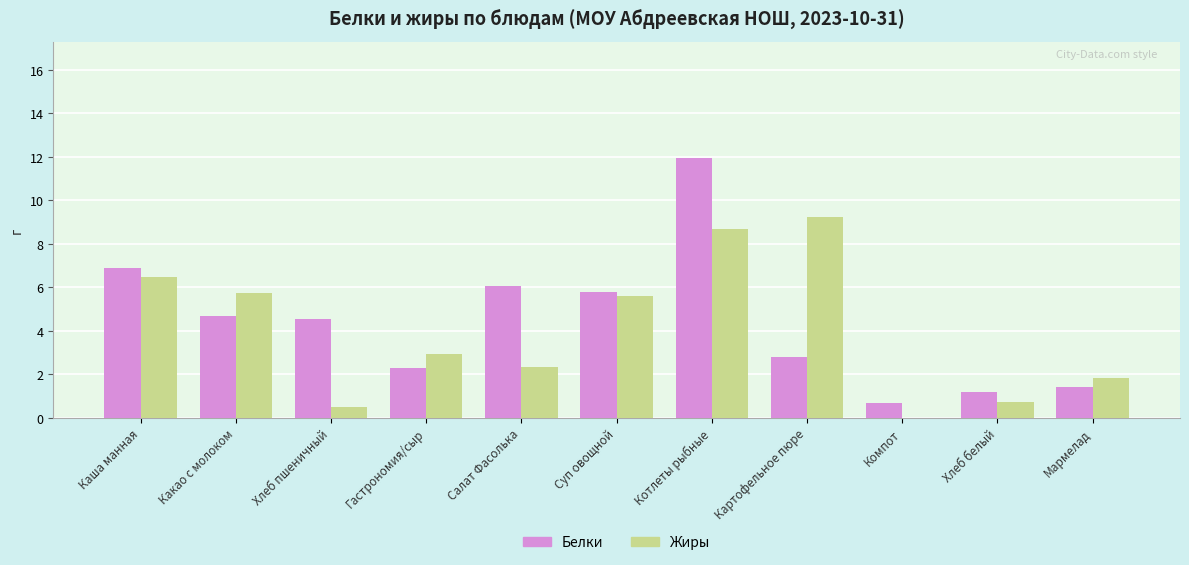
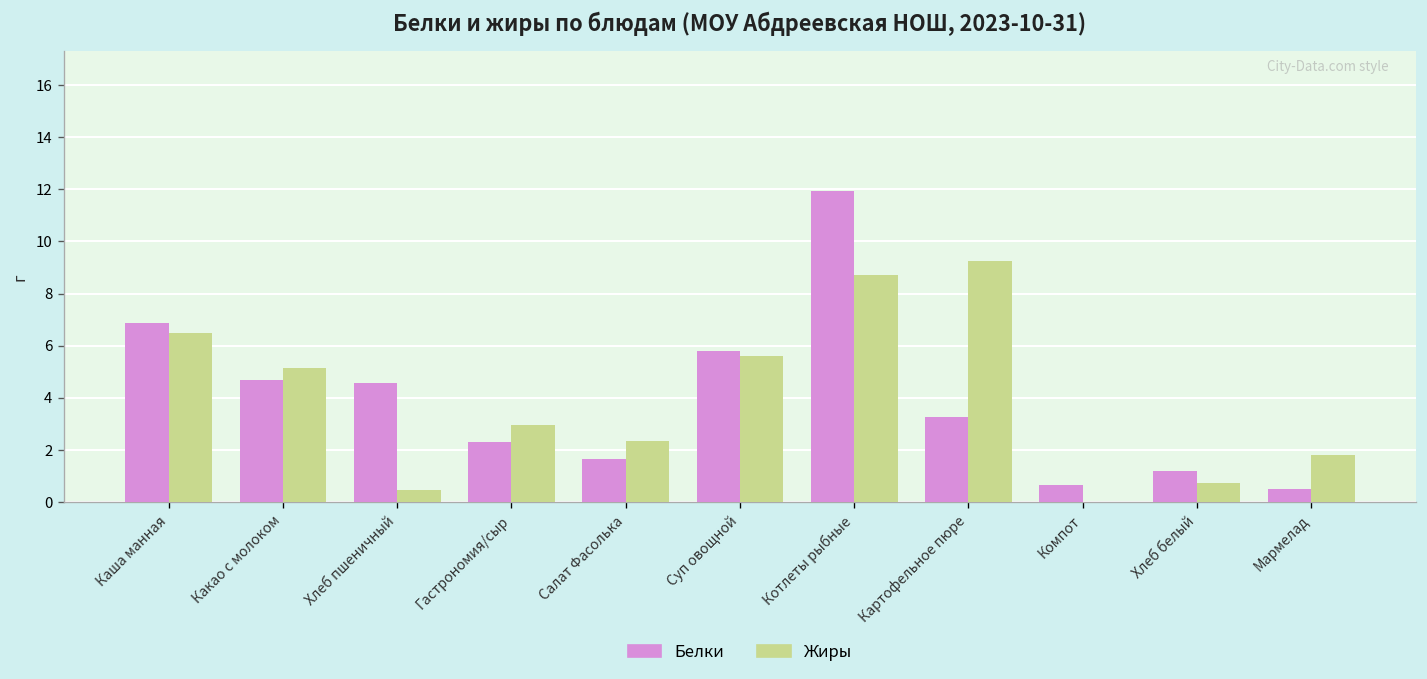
  {
    "Белки": {
      "Каша манная": 6.9,
      "Какао с молоком": 4.7,
      "Хлеб пшеничный": 4.6,
      "Гастрономия/сыр": 2.3,
-     "Салат Фасолька": 6.1,
+     "Салат Фасолька": 1.7,
      "Суп овощной": 5.8,
      "Котлеты рыбные": 11.9,
-     "Картофельное пюре": 2.8,
+     "Картофельное пюре": 3.3,
      "Компот": 0.7,
      "Хлеб белый": 1.2,
-     "Мармелад": 1.4
+     "Мармелад": 0.5
    },
    "Жиры": {
      "Каша манная": 6.5,
-     "Какао с молоком": 5.7,
+     "Какао с молоком": 5.2,
      "Хлеб пшеничный": 0.5,
      "Гастрономия/сыр": 3.0,
      "Салат Фасолька": 2.4,
      "Суп овощной": 5.6,
      "Котлеты рыбные": 8.7,
      "Картофельное пюре": 9.3,
      "Компот": 0.0,
      "Хлеб белый": 0.7,
      "Мармелад": 1.8
    }
  }
